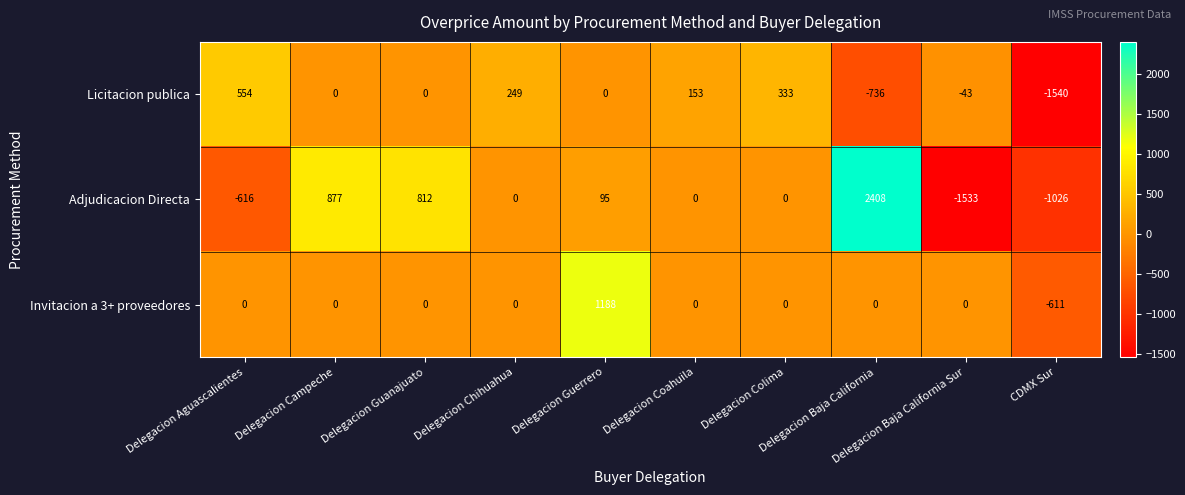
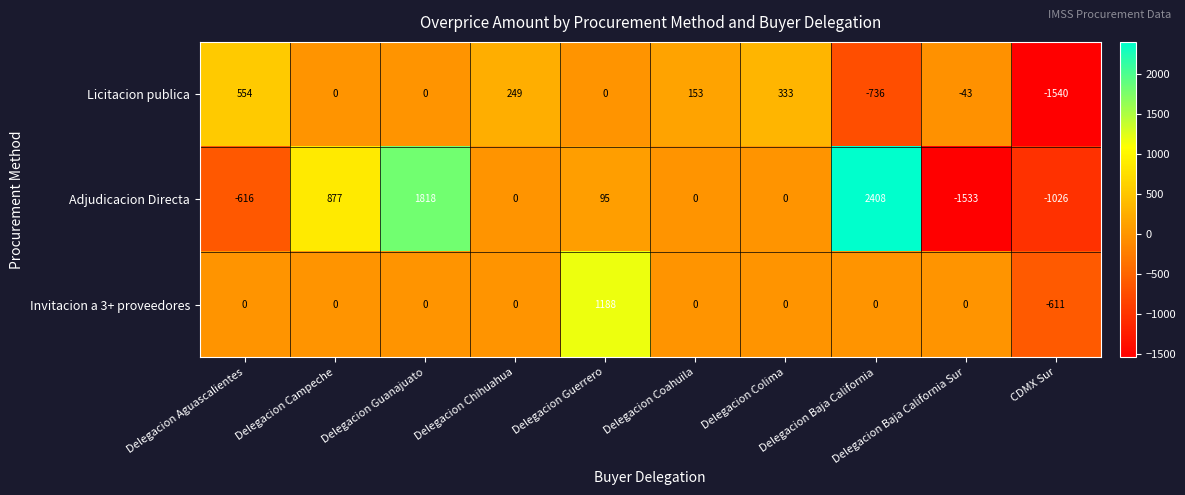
  {
    "Licitacion publica": {
      "Delegacion Aguascalientes": 554,
      "Delegacion Campeche": 0,
      "Delegacion Guanajuato": 0,
      "Delegacion Chihuahua": 249,
      "Delegacion Guerrero": 0,
      "Delegacion Coahuila": 153,
      "Delegacion Colima": 333,
      "Delegacion Baja California": -736,
      "Delegacion Baja California Sur": -43,
      "CDMX Sur": -1540
    },
    "Adjudicacion Directa": {
      "Delegacion Aguascalientes": -616,
      "Delegacion Campeche": 877,
-     "Delegacion Guanajuato": 812,
+     "Delegacion Guanajuato": 1818,
      "Delegacion Chihuahua": 0,
      "Delegacion Guerrero": 95,
      "Delegacion Coahuila": 0,
      "Delegacion Colima": 0,
      "Delegacion Baja California": 2408,
      "Delegacion Baja California Sur": -1533,
      "CDMX Sur": -1026
    },
    "Invitacion a 3+ proveedores": {
      "Delegacion Aguascalientes": 0,
      "Delegacion Campeche": 0,
      "Delegacion Guanajuato": 0,
      "Delegacion Chihuahua": 0,
      "Delegacion Guerrero": 1188,
      "Delegacion Coahuila": 0,
      "Delegacion Colima": 0,
      "Delegacion Baja California": 0,
      "Delegacion Baja California Sur": 0,
      "CDMX Sur": -611
    }
  }
